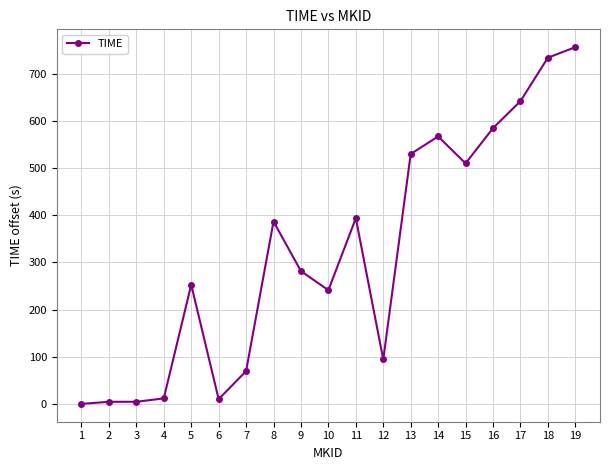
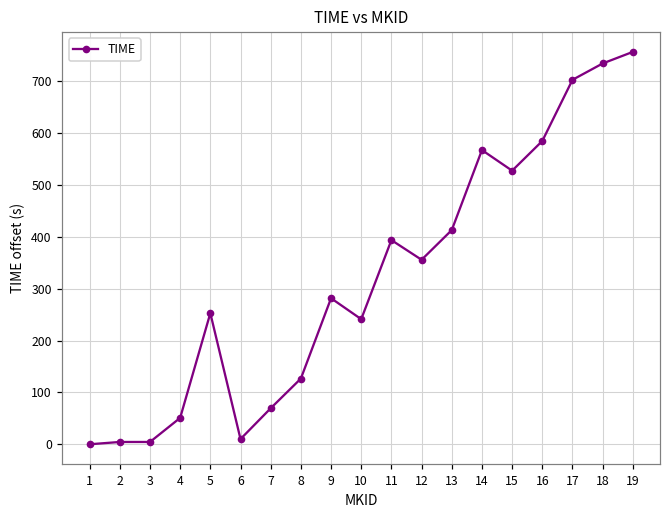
  {
    "1": 0,
    "2": 0,
    "3": 0,
-   "4": 10,
+   "4": 50,
    "5": 250,
    "6": 10,
    "7": 70,
-   "8": 390,
+   "8": 130,
    "9": 280,
    "10": 240,
    "11": 390,
-   "12": 90,
-   "13": 530,
+   "12": 360,
+   "13": 410,
    "14": 570,
-   "15": 510,
+   "15": 530,
    "16": 580,
-   "17": 640,
+   "17": 700,
    "18": 730,
    "19": 760
  }
